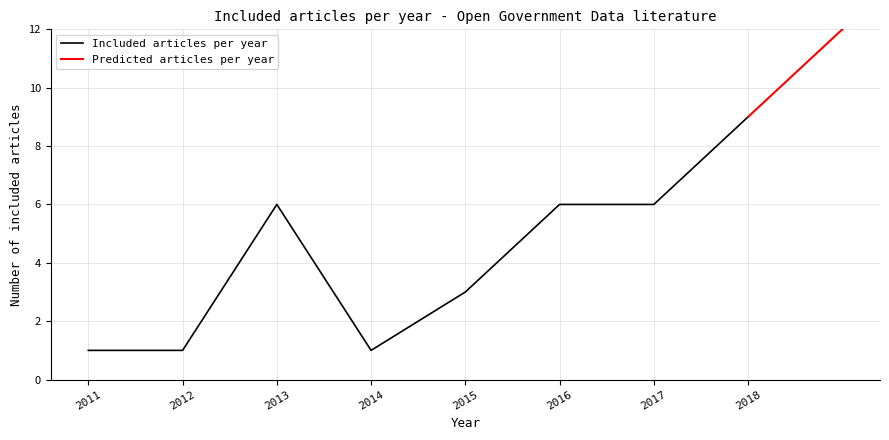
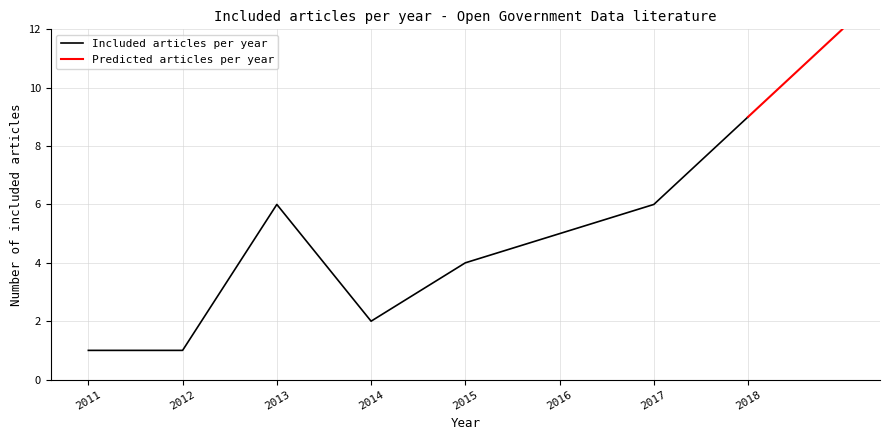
  {
    "Included articles per year": {
      "2011": 1,
      "2012": 1,
      "2013": 6,
-     "2014": 1,
-     "2015": 3,
-     "2016": 6,
+     "2014": 2,
+     "2015": 4,
+     "2016": 5,
      "2017": 6
    }
  }
